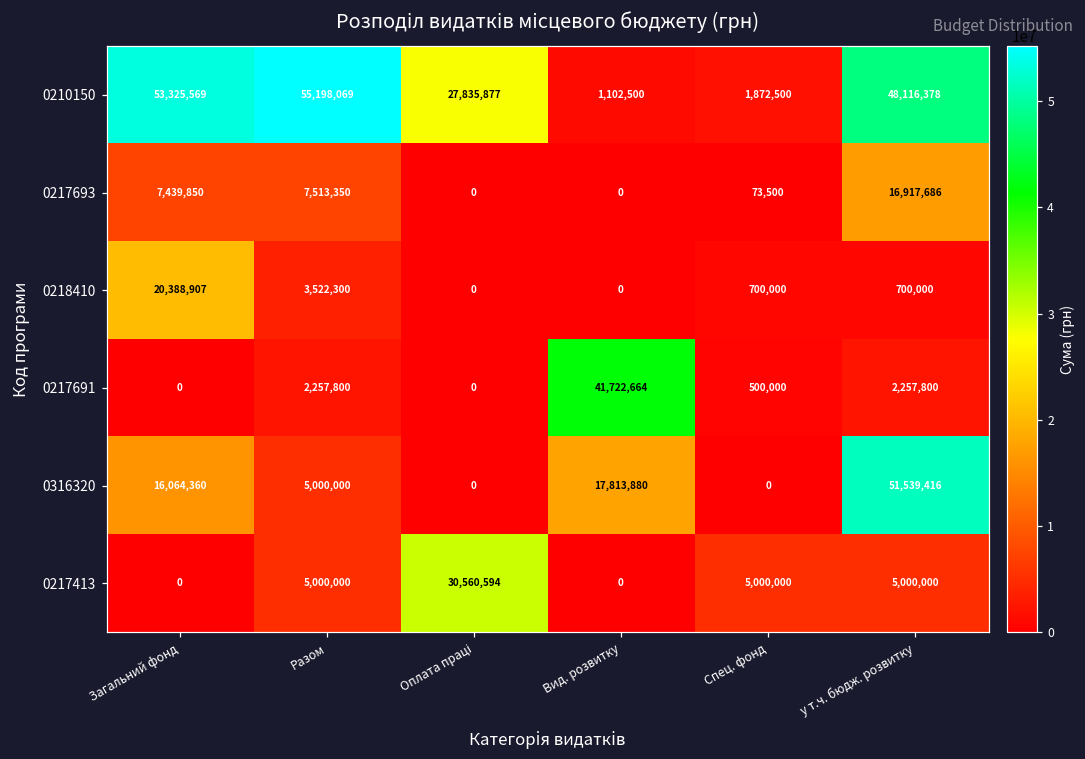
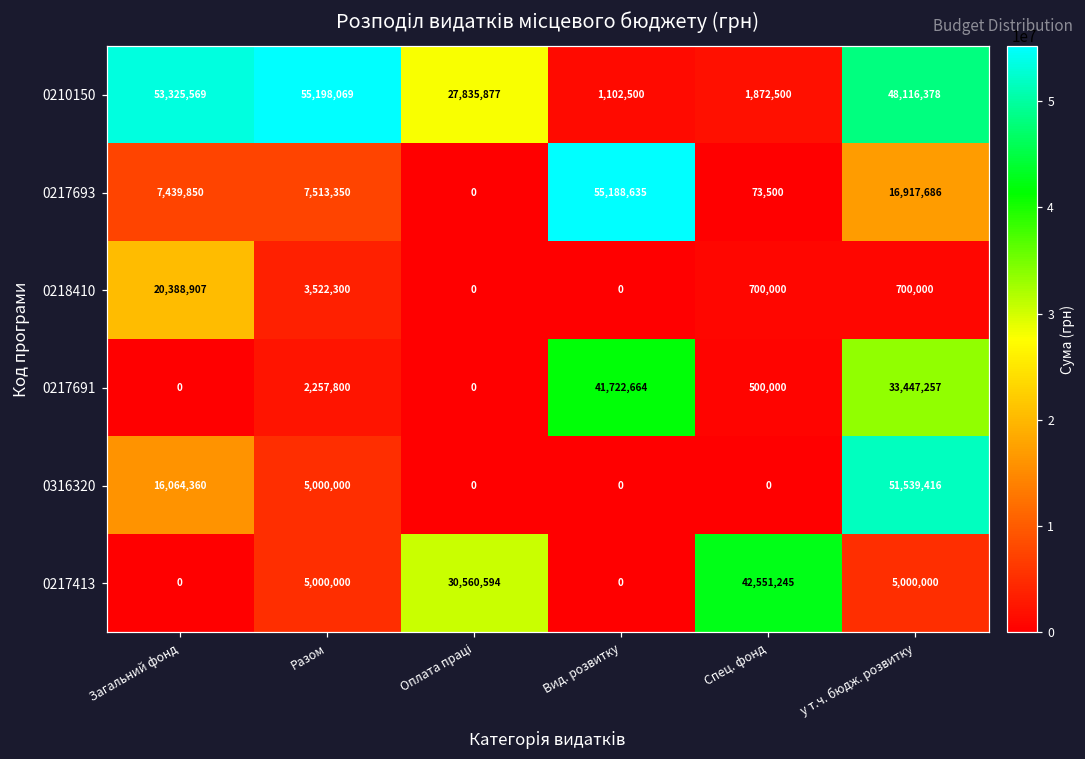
  {
    "0210150": {
      "Загальний фонд": "53,325,569",
      "Разом": "55,198,069",
      "Оплата праці": "27,835,877",
      "Вид. розвитку": "1,102,500",
      "Спец. фонд": "1,872,500",
      "у т.ч. бюдж. розвитку": "48,116,378"
    },
    "0217693": {
      "Загальний фонд": "7,439,850",
      "Разом": "7,513,350",
      "Оплата праці": "0",
-     "Вид. розвитку": "0",
+     "Вид. розвитку": "55,188,635",
      "Спец. фонд": "73,500",
      "у т.ч. бюдж. розвитку": "16,917,686"
    },
    "0218410": {
      "Загальний фонд": "20,388,907",
      "Разом": "3,522,300",
      "Оплата праці": "0",
      "Вид. розвитку": "0",
      "Спец. фонд": "700,000",
      "у т.ч. бюдж. розвитку": "700,000"
    },
    "0217691": {
      "Загальний фонд": "0",
      "Разом": "2,257,800",
      "Оплата праці": "0",
      "Вид. розвитку": "41,722,664",
      "Спец. фонд": "500,000",
-     "у т.ч. бюдж. розвитку": "2,257,800"
+     "у т.ч. бюдж. розвитку": "33,447,257"
    },
    "0316320": {
      "Загальний фонд": "16,064,360",
      "Разом": "5,000,000",
      "Оплата праці": "0",
-     "Вид. розвитку": "17,813,880",
+     "Вид. розвитку": "0",
      "Спец. фонд": "0",
      "у т.ч. бюдж. розвитку": "51,539,416"
    },
    "0217413": {
      "Загальний фонд": "0",
      "Разом": "5,000,000",
      "Оплата праці": "30,560,594",
      "Вид. розвитку": "0",
-     "Спец. фонд": "5,000,000",
+     "Спец. фонд": "42,551,245",
      "у т.ч. бюдж. розвитку": "5,000,000"
    }
  }
